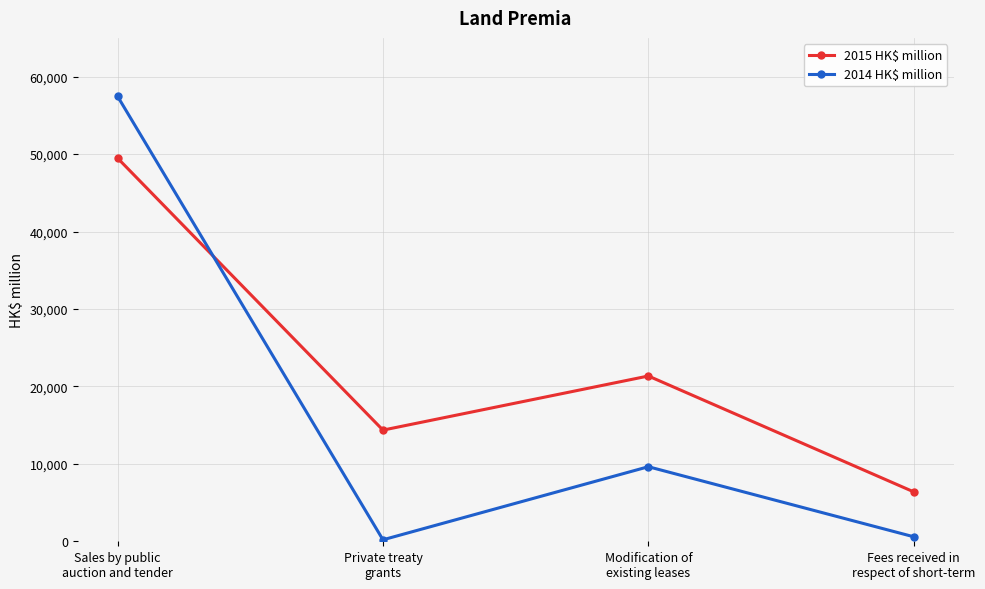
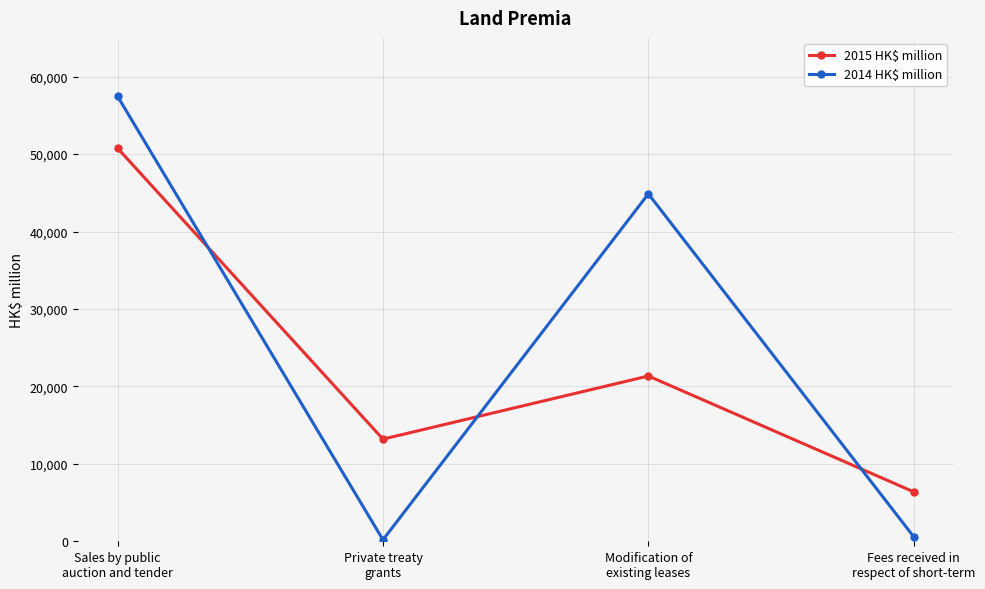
  {
    "2015 HK$ million": {
-     "Sales by public auction and tender": "49,000",
-     "Private treaty grants": "14,000",
+     "Sales by public auction and tender": "51,000",
+     "Private treaty grants": "13,000",
      "Modification of existing leases": "21,000",
      "Fees received in respect of short-term": "6,000"
    },
    "2014 HK$ million": {
      "Sales by public auction and tender": "57,000",
      "Private treaty grants": "0",
-     "Modification of existing leases": "10,000",
+     "Modification of existing leases": "45,000",
      "Fees received in respect of short-term": "1,000"
    }
  }
